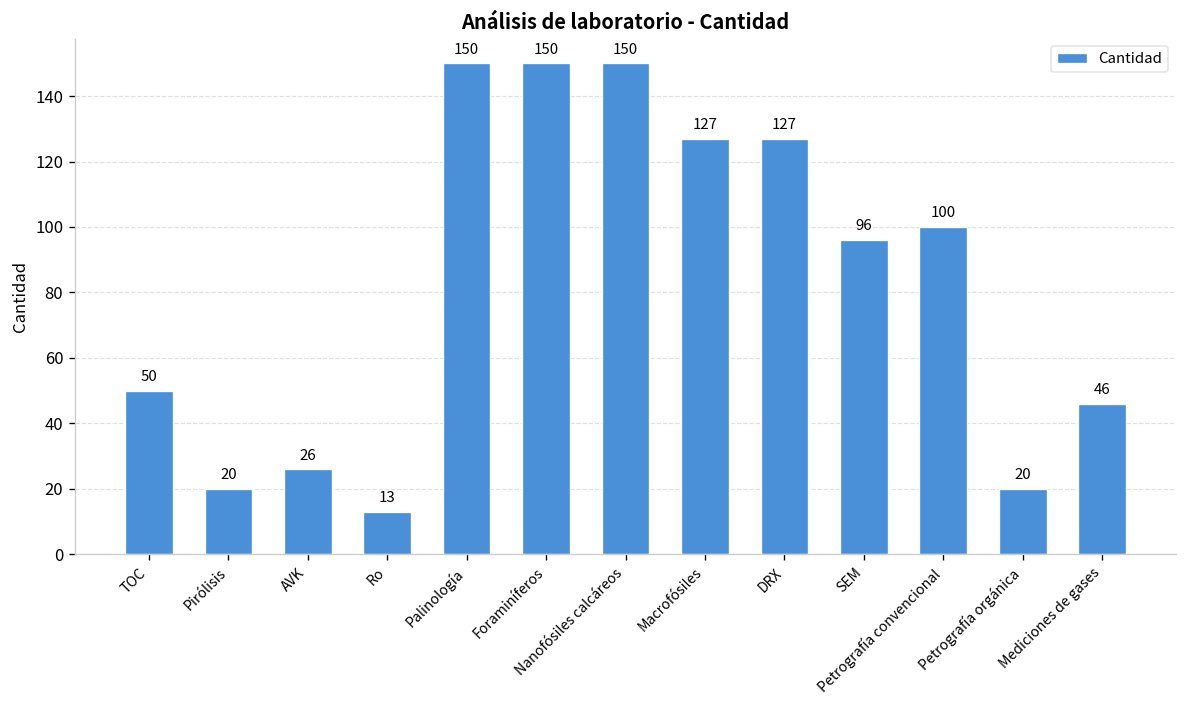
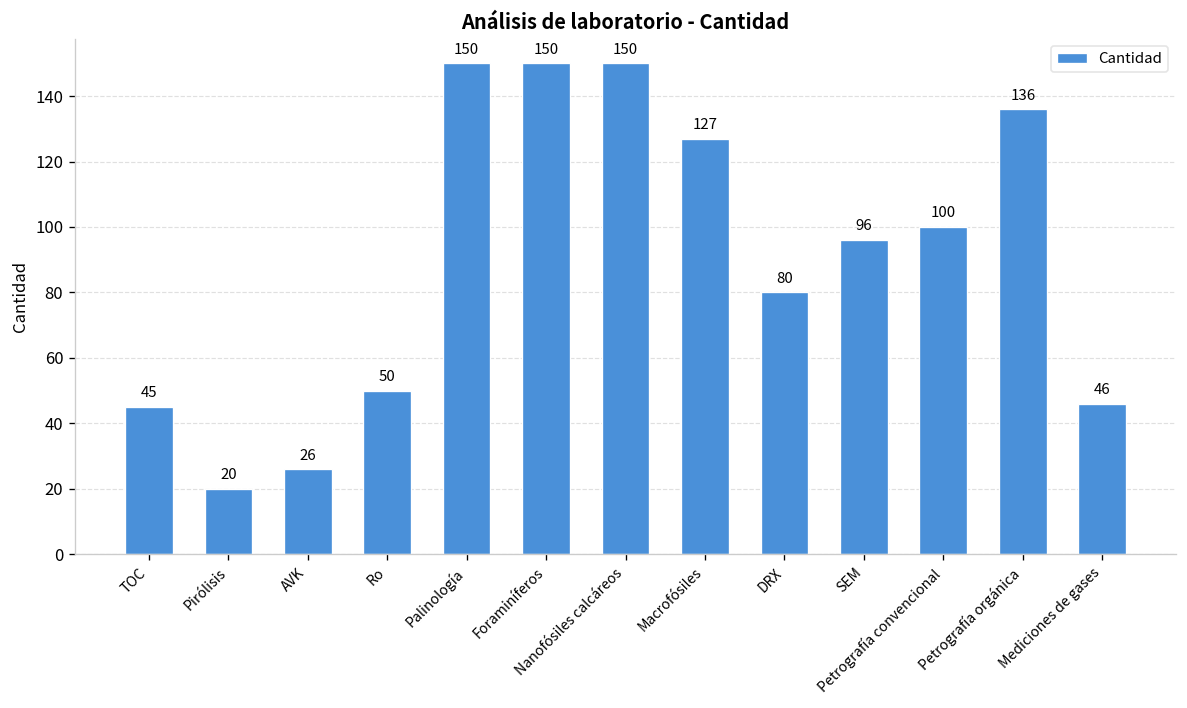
  {
-   "TOC": 50,
+   "TOC": 45,
    "Pirólisis": 20,
    "AVK": 26,
-   "Ro": 13,
+   "Ro": 50,
    "Palinología": 150,
    "Foraminíferos": 150,
    "Nanofósiles calcáreos": 150,
    "Macrofósiles": 127,
-   "DRX": 127,
+   "DRX": 80,
    "SEM": 96,
    "Petrografía convencional": 100,
-   "Petrografía orgánica": 20,
+   "Petrografía orgánica": 136,
    "Mediciones de gases": 46
  }
